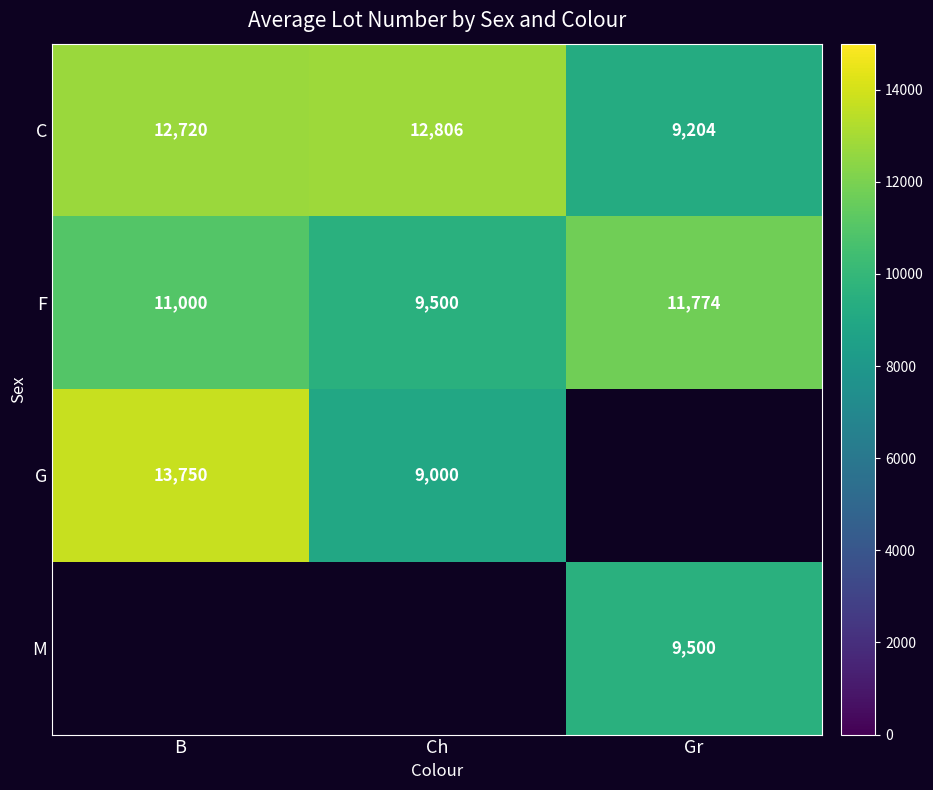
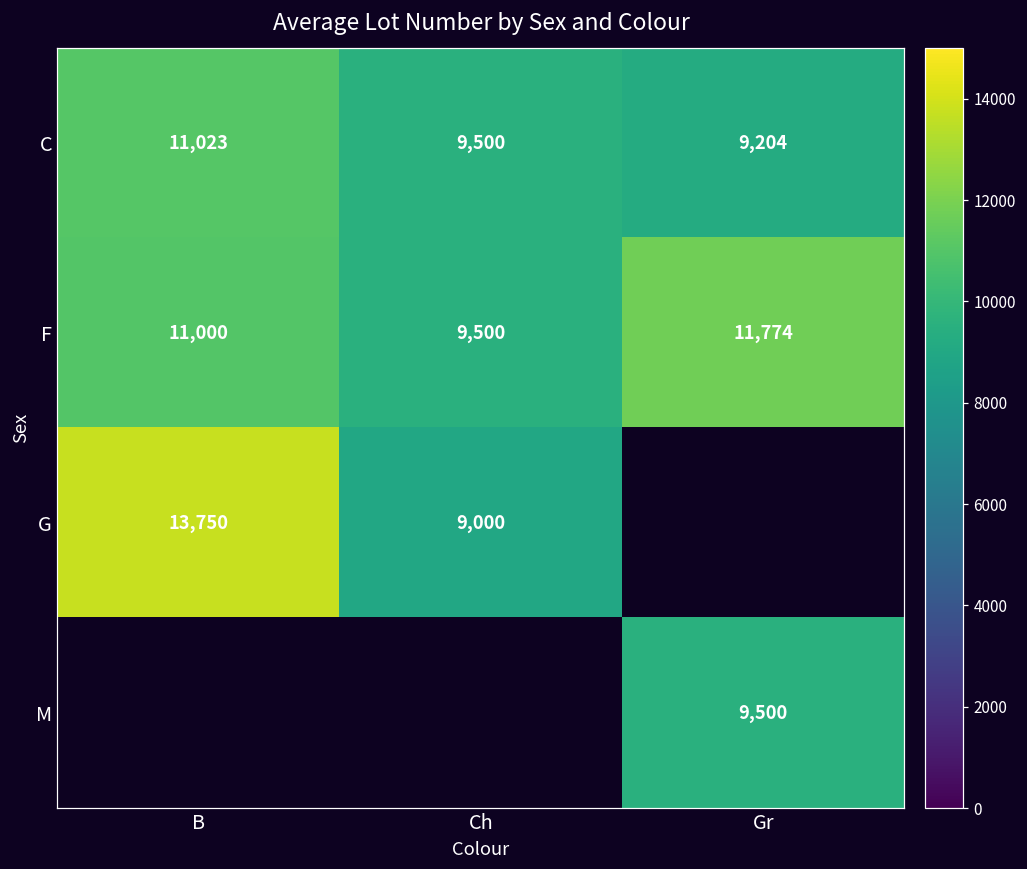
  {
    "C": {
-     "B": "12,720",
-     "Ch": "12,806",
+     "B": "11,023",
+     "Ch": "9,500",
      "Gr": "9,204"
    },
    "F": {
      "B": "11,000",
      "Ch": "9,500",
      "Gr": "11,774"
    },
    "G": {
      "B": "13,750",
      "Ch": "9,000"
    },
    "M": {
      "Gr": "9,500"
    }
  }
